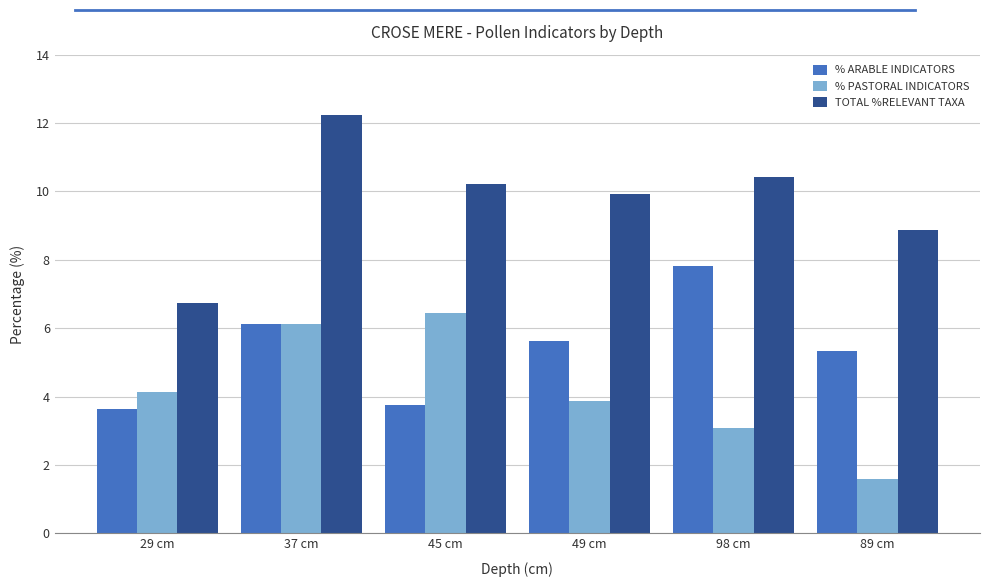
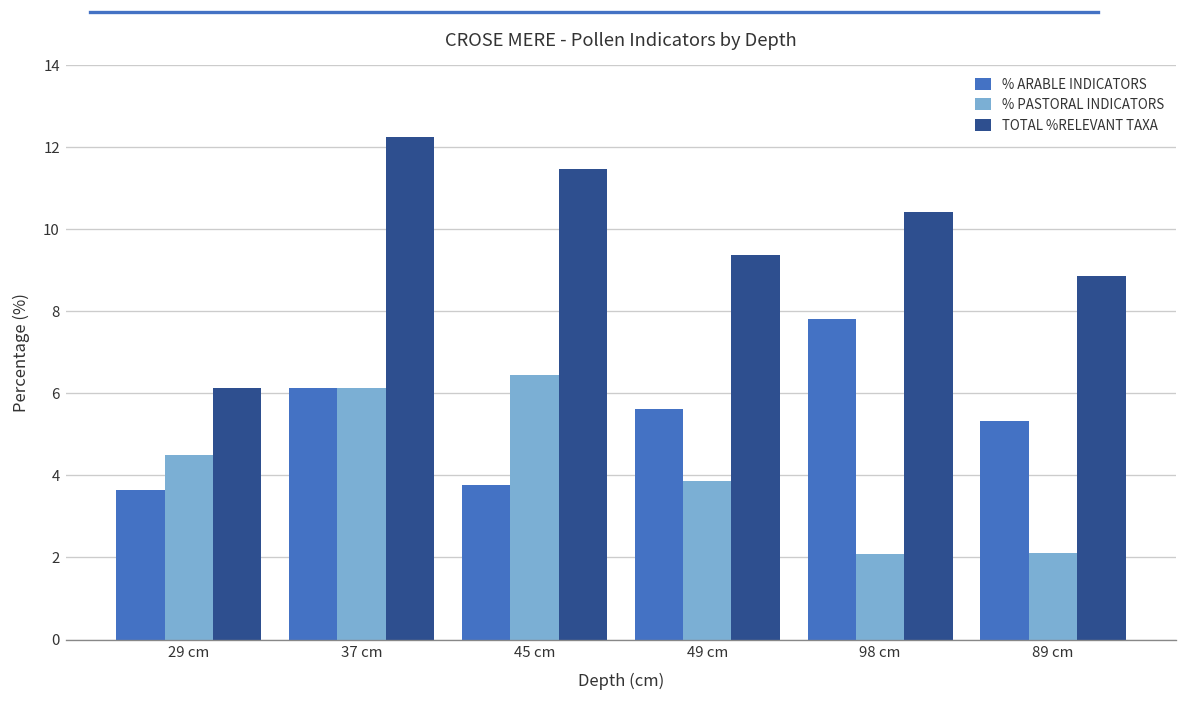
  {
    "% ARABLE INDICATORS": {
      "29 cm": 3.6,
      "37 cm": 6.1,
      "45 cm": 3.8,
      "49 cm": 5.6,
      "98 cm": 7.8,
      "89 cm": 5.3
    },
    "% PASTORAL INDICATORS": {
-     "29 cm": 4.1,
+     "29 cm": 4.5,
      "37 cm": 6.1,
      "45 cm": 6.5,
      "49 cm": 3.9,
-     "98 cm": 3.1,
-     "89 cm": 1.6
+     "98 cm": 2.1,
+     "89 cm": 2.1
    },
    "TOTAL %RELEVANT TAXA": {
-     "29 cm": 6.7,
+     "29 cm": 6.1,
      "37 cm": 12.2,
-     "45 cm": 10.2,
-     "49 cm": 9.9,
+     "45 cm": 11.5,
+     "49 cm": 9.4,
      "98 cm": 10.4,
      "89 cm": 8.9
    }
  }
